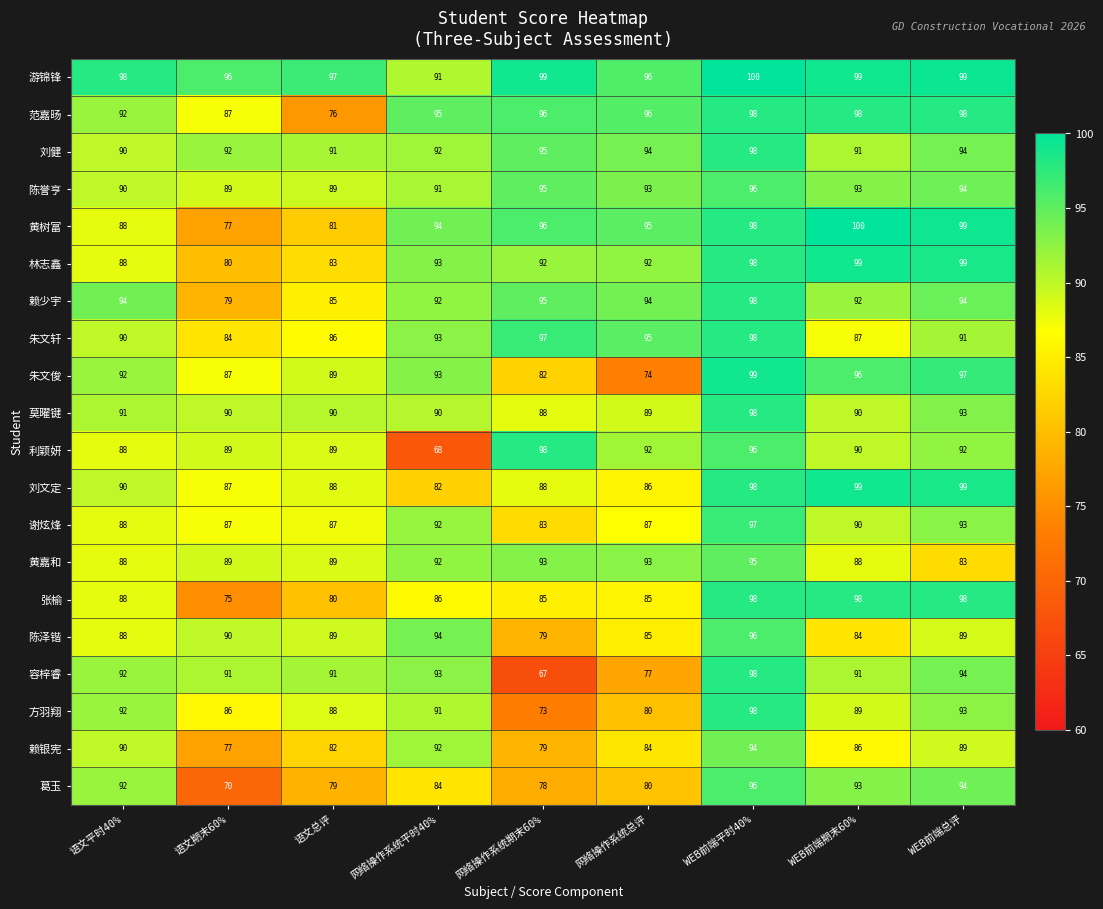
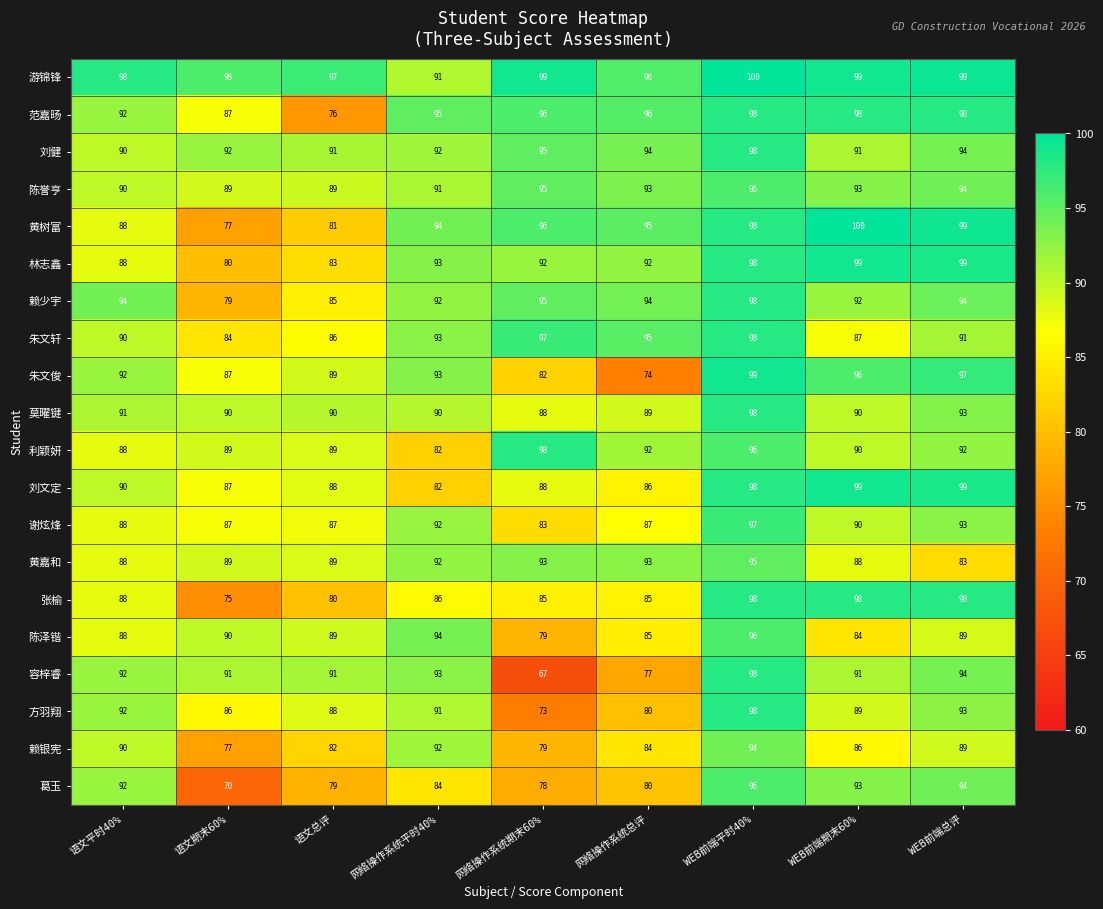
  {
    "游锦锋": {
      "语文平时40%": 98,
      "语文期末60%": 96,
      "语文总评": 97,
      "网络操作系统平时40%": 91,
      "网络操作系统期末60%": 99,
      "网络操作系统总评": 96,
      "WEB前端平时40%": 100,
      "WEB前端期末60%": 99,
      "WEB前端总评": 99
    },
    "范嘉旸": {
      "语文平时40%": 92,
      "语文期末60%": 87,
      "语文总评": 76,
      "网络操作系统平时40%": 95,
      "网络操作系统期末60%": 96,
      "网络操作系统总评": 96,
      "WEB前端平时40%": 98,
      "WEB前端期末60%": 98,
      "WEB前端总评": 98
    },
    "刘健": {
      "语文平时40%": 90,
      "语文期末60%": 92,
      "语文总评": 91,
      "网络操作系统平时40%": 92,
      "网络操作系统期末60%": 95,
      "网络操作系统总评": 94,
      "WEB前端平时40%": 98,
      "WEB前端期末60%": 91,
      "WEB前端总评": 94
    },
    "陈誉亨": {
      "语文平时40%": 90,
      "语文期末60%": 89,
      "语文总评": 89,
      "网络操作系统平时40%": 91,
      "网络操作系统期末60%": 95,
      "网络操作系统总评": 93,
      "WEB前端平时40%": 96,
      "WEB前端期末60%": 93,
      "WEB前端总评": 94
    },
    "黄树富": {
      "语文平时40%": 88,
      "语文期末60%": 77,
      "语文总评": 81,
      "网络操作系统平时40%": 94,
      "网络操作系统期末60%": 96,
      "网络操作系统总评": 95,
      "WEB前端平时40%": 98,
      "WEB前端期末60%": 100,
      "WEB前端总评": 99
    },
    "林志鑫": {
      "语文平时40%": 88,
      "语文期末60%": 80,
      "语文总评": 83,
      "网络操作系统平时40%": 93,
      "网络操作系统期末60%": 92,
      "网络操作系统总评": 92,
      "WEB前端平时40%": 98,
      "WEB前端期末60%": 99,
      "WEB前端总评": 99
    },
    "赖少宇": {
      "语文平时40%": 94,
      "语文期末60%": 79,
      "语文总评": 85,
      "网络操作系统平时40%": 92,
      "网络操作系统期末60%": 95,
      "网络操作系统总评": 94,
      "WEB前端平时40%": 98,
      "WEB前端期末60%": 92,
      "WEB前端总评": 94
    },
    "朱文轩": {
      "语文平时40%": 90,
      "语文期末60%": 84,
      "语文总评": 86,
      "网络操作系统平时40%": 93,
      "网络操作系统期末60%": 97,
      "网络操作系统总评": 95,
      "WEB前端平时40%": 98,
      "WEB前端期末60%": 87,
      "WEB前端总评": 91
    },
    "朱文俊": {
      "语文平时40%": 92,
      "语文期末60%": 87,
      "语文总评": 89,
      "网络操作系统平时40%": 93,
      "网络操作系统期末60%": 82,
      "网络操作系统总评": 74,
      "WEB前端平时40%": 99,
      "WEB前端期末60%": 96,
      "WEB前端总评": 97
    },
    "莫曜键": {
      "语文平时40%": 91,
      "语文期末60%": 90,
      "语文总评": 90,
      "网络操作系统平时40%": 90,
      "网络操作系统期末60%": 88,
      "网络操作系统总评": 89,
      "WEB前端平时40%": 98,
      "WEB前端期末60%": 90,
      "WEB前端总评": 93
    },
    "利颖妍": {
      "语文平时40%": 88,
      "语文期末60%": 89,
      "语文总评": 89,
-     "网络操作系统平时40%": 68,
+     "网络操作系统平时40%": 82,
      "网络操作系统期末60%": 98,
      "网络操作系统总评": 92,
      "WEB前端平时40%": 96,
      "WEB前端期末60%": 90,
      "WEB前端总评": 92
    },
    "刘文定": {
      "语文平时40%": 90,
      "语文期末60%": 87,
      "语文总评": 88,
      "网络操作系统平时40%": 82,
      "网络操作系统期末60%": 88,
      "网络操作系统总评": 86,
      "WEB前端平时40%": 98,
      "WEB前端期末60%": 99,
      "WEB前端总评": 99
    },
    "谢炫烽": {
      "语文平时40%": 88,
      "语文期末60%": 87,
      "语文总评": 87,
      "网络操作系统平时40%": 92,
      "网络操作系统期末60%": 83,
      "网络操作系统总评": 87,
      "WEB前端平时40%": 97,
      "WEB前端期末60%": 90,
      "WEB前端总评": 93
    },
    "黄嘉和": {
      "语文平时40%": 88,
      "语文期末60%": 89,
      "语文总评": 89,
      "网络操作系统平时40%": 92,
      "网络操作系统期末60%": 93,
      "网络操作系统总评": 93,
      "WEB前端平时40%": 95,
      "WEB前端期末60%": 88,
      "WEB前端总评": 83
    },
    "张榆": {
      "语文平时40%": 88,
      "语文期末60%": 75,
      "语文总评": 80,
      "网络操作系统平时40%": 86,
      "网络操作系统期末60%": 85,
      "网络操作系统总评": 85,
      "WEB前端平时40%": 98,
      "WEB前端期末60%": 98,
      "WEB前端总评": 98
    },
    "陈泽锴": {
      "语文平时40%": 88,
      "语文期末60%": 90,
      "语文总评": 89,
      "网络操作系统平时40%": 94,
      "网络操作系统期末60%": 79,
      "网络操作系统总评": 85,
      "WEB前端平时40%": 96,
      "WEB前端期末60%": 84,
      "WEB前端总评": 89
    },
    "容梓睿": {
      "语文平时40%": 92,
      "语文期末60%": 91,
      "语文总评": 91,
      "网络操作系统平时40%": 93,
      "网络操作系统期末60%": 67,
      "网络操作系统总评": 77,
      "WEB前端平时40%": 98,
      "WEB前端期末60%": 91,
      "WEB前端总评": 94
    },
    "方羽翔": {
      "语文平时40%": 92,
      "语文期末60%": 86,
      "语文总评": 88,
      "网络操作系统平时40%": 91,
      "网络操作系统期末60%": 73,
      "网络操作系统总评": 80,
      "WEB前端平时40%": 98,
      "WEB前端期末60%": 89,
      "WEB前端总评": 93
    },
    "赖银宪": {
      "语文平时40%": 90,
      "语文期末60%": 77,
      "语文总评": 82,
      "网络操作系统平时40%": 92,
      "网络操作系统期末60%": 79,
      "网络操作系统总评": 84,
      "WEB前端平时40%": 94,
      "WEB前端期末60%": 86,
      "WEB前端总评": 89
    },
    "葛玉": {
      "语文平时40%": 92,
      "语文期末60%": 70,
      "语文总评": 79,
      "网络操作系统平时40%": 84,
      "网络操作系统期末60%": 78,
      "网络操作系统总评": 80,
      "WEB前端平时40%": 96,
      "WEB前端期末60%": 93,
      "WEB前端总评": 94
    }
  }
